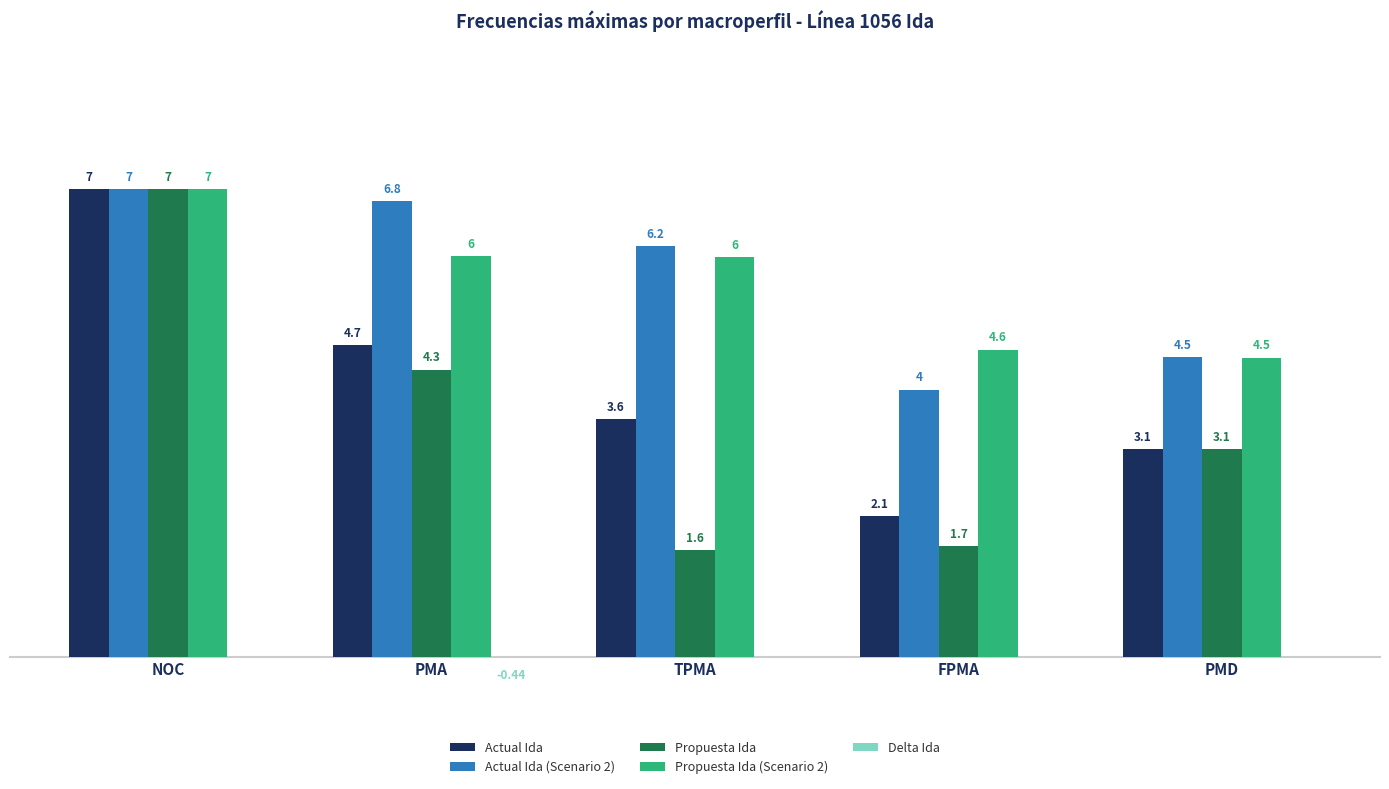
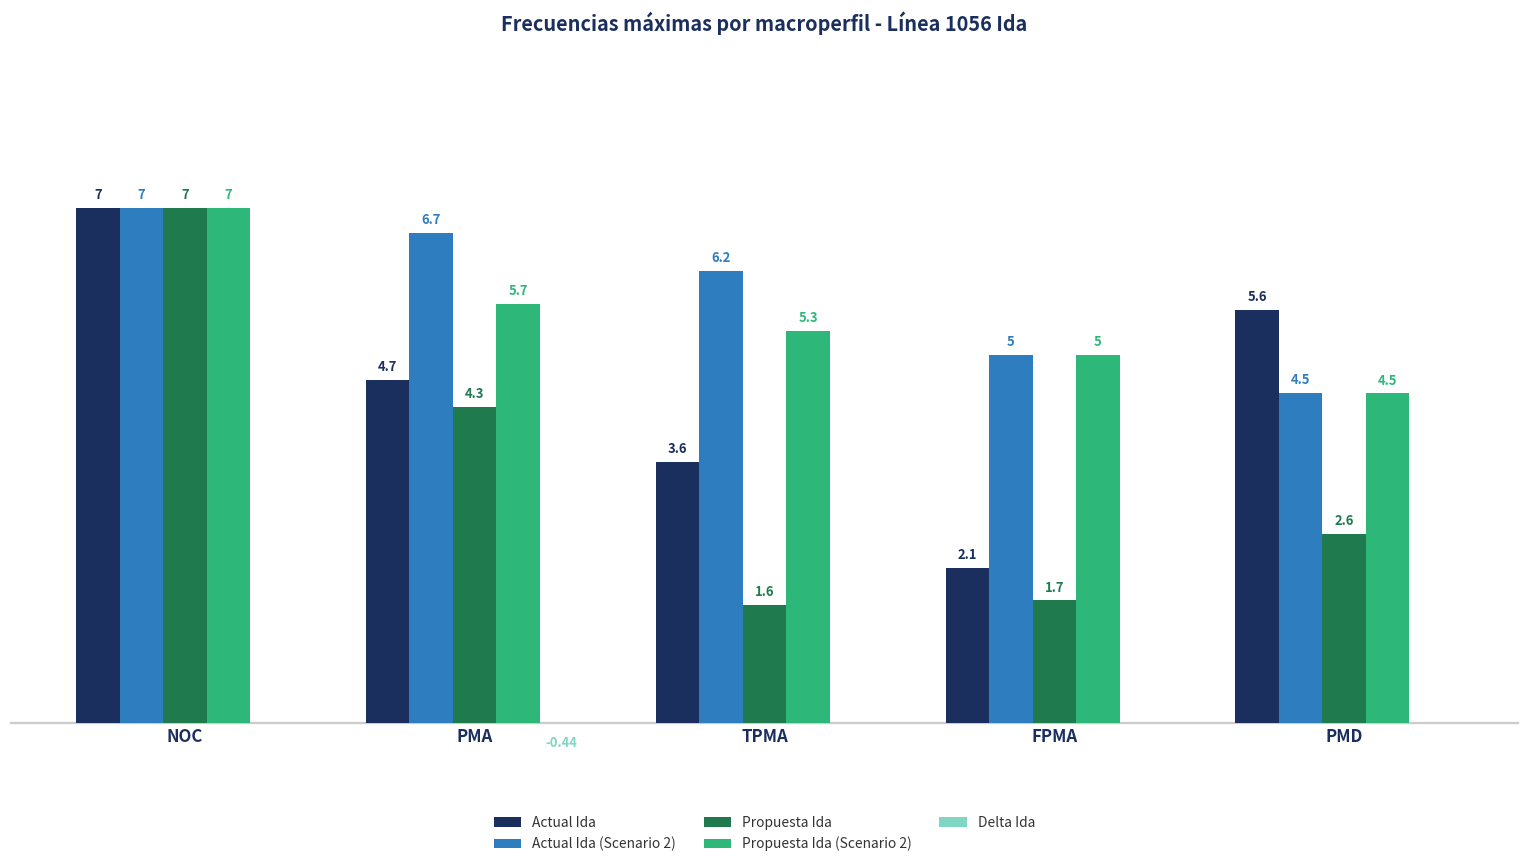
  {
    "Actual Ida": {
      "NOC": 7,
      "PMA": 4.7,
      "TPMA": 3.6,
      "FPMA": 2.1,
-     "PMD": 3.1
+     "PMD": 5.6
    },
    "Actual Ida (Scenario 2)": {
      "NOC": 7,
-     "PMA": 6.8,
+     "PMA": 6.7,
      "TPMA": 6.2,
-     "FPMA": 4,
+     "FPMA": 5,
      "PMD": 4.5
    },
    "Propuesta Ida": {
      "NOC": 7,
      "PMA": 4.3,
      "TPMA": 1.6,
      "FPMA": 1.7,
-     "PMD": 3.1
+     "PMD": 2.6
    },
    "Propuesta Ida (Scenario 2)": {
      "NOC": 7,
-     "PMA": 6,
-     "TPMA": 6,
-     "FPMA": 4.6,
+     "PMA": 5.7,
+     "TPMA": 5.3,
+     "FPMA": 5,
      "PMD": 4.5
    }
  }
